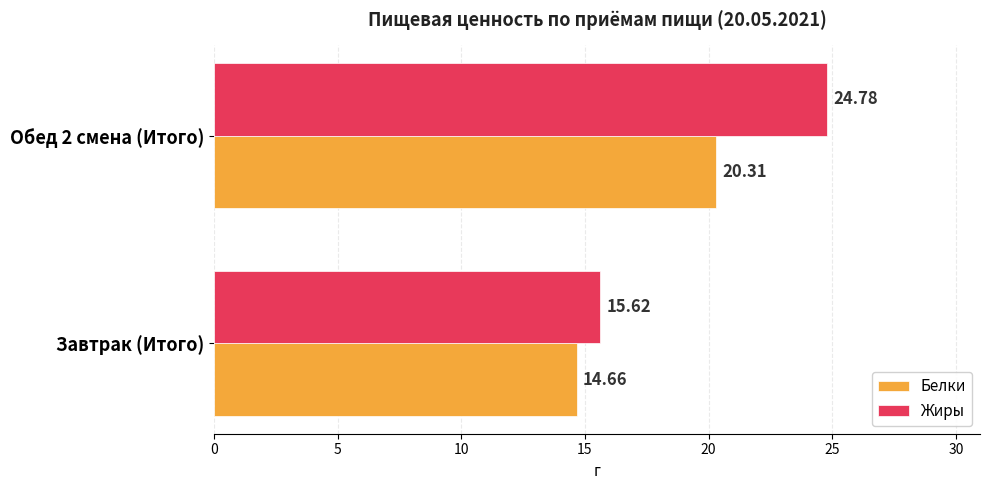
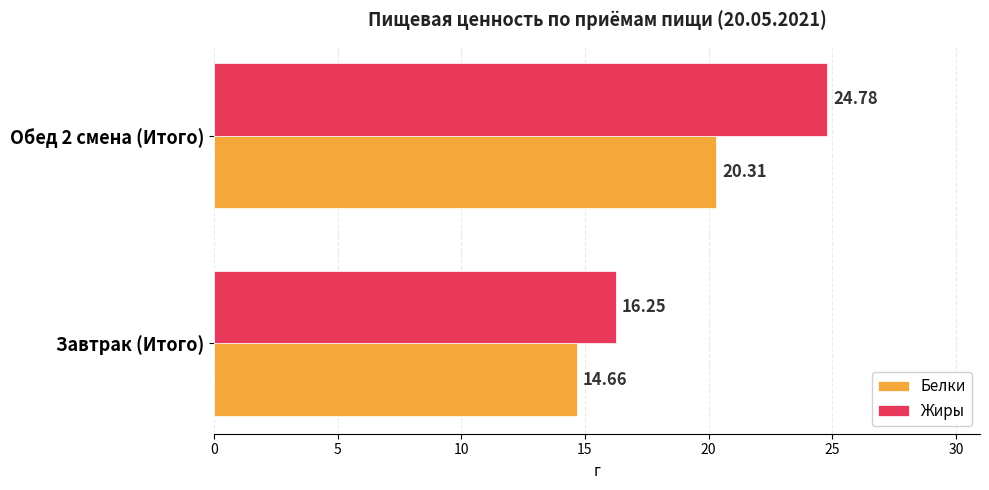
  {
    "Белки": {
      "Обед 2 смена (Итого)": 20.31,
      "Завтрак (Итого)": 14.66
    },
    "Жиры": {
      "Обед 2 смена (Итого)": 24.78,
-     "Завтрак (Итого)": 15.62
+     "Завтрак (Итого)": 16.25
    }
  }
